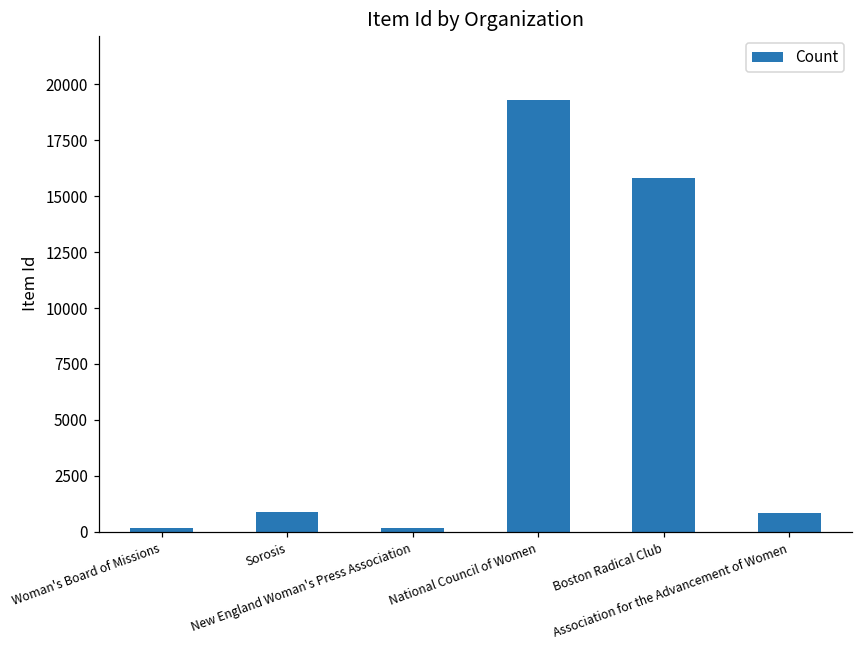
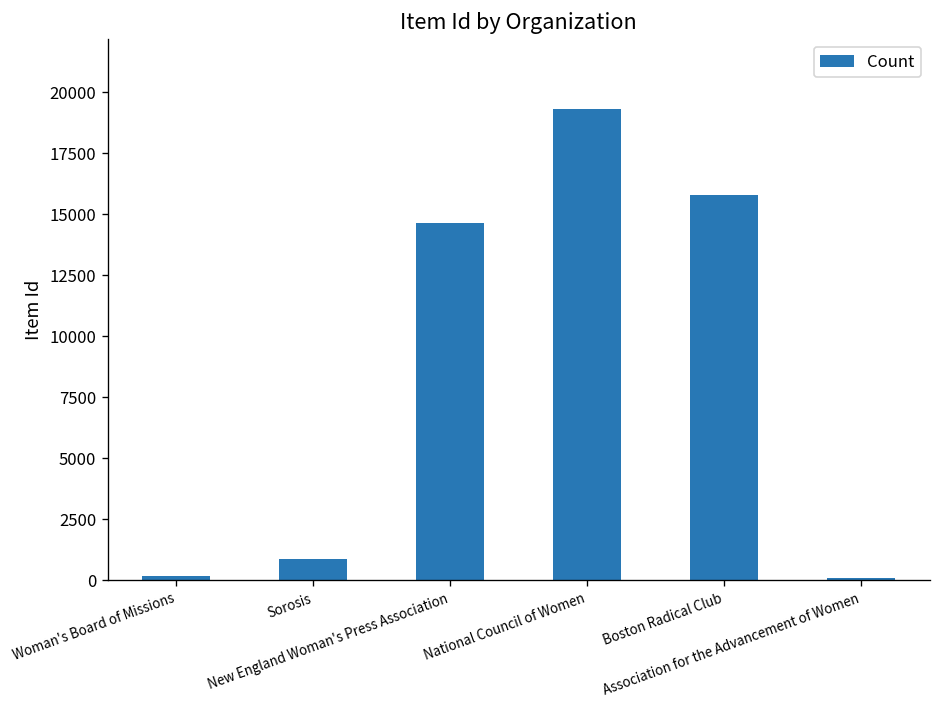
  {
    "Woman's Board of Missions": 200,
    "Sorosis": 900,
-   "New England Woman's Press Association": 200,
+   "New England Woman's Press Association": 14600,
    "National Council of Women": 19300,
    "Boston Radical Club": 15800,
-   "Association for the Advancement of Women": 800
+   "Association for the Advancement of Women": 100
  }
